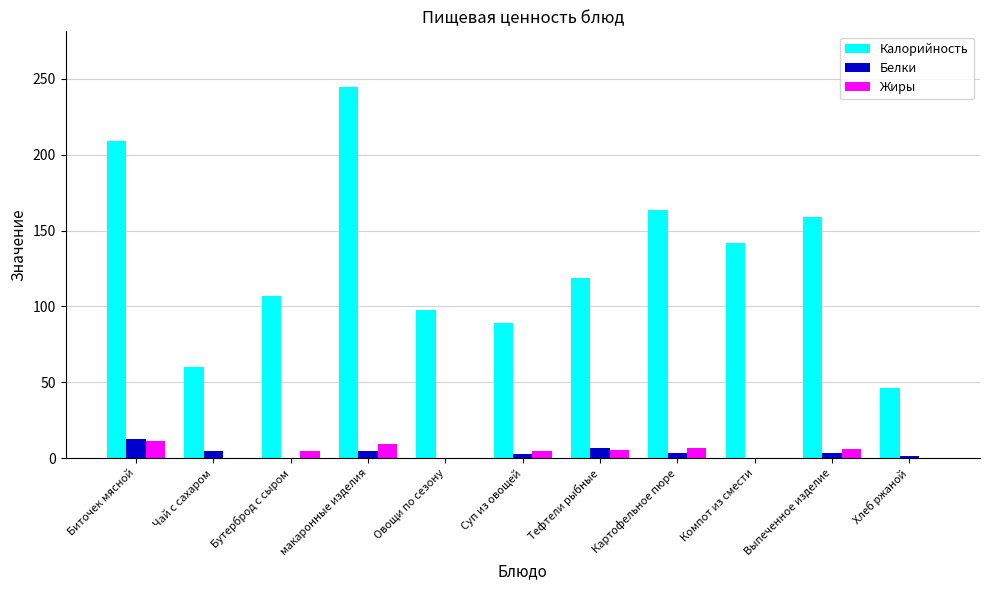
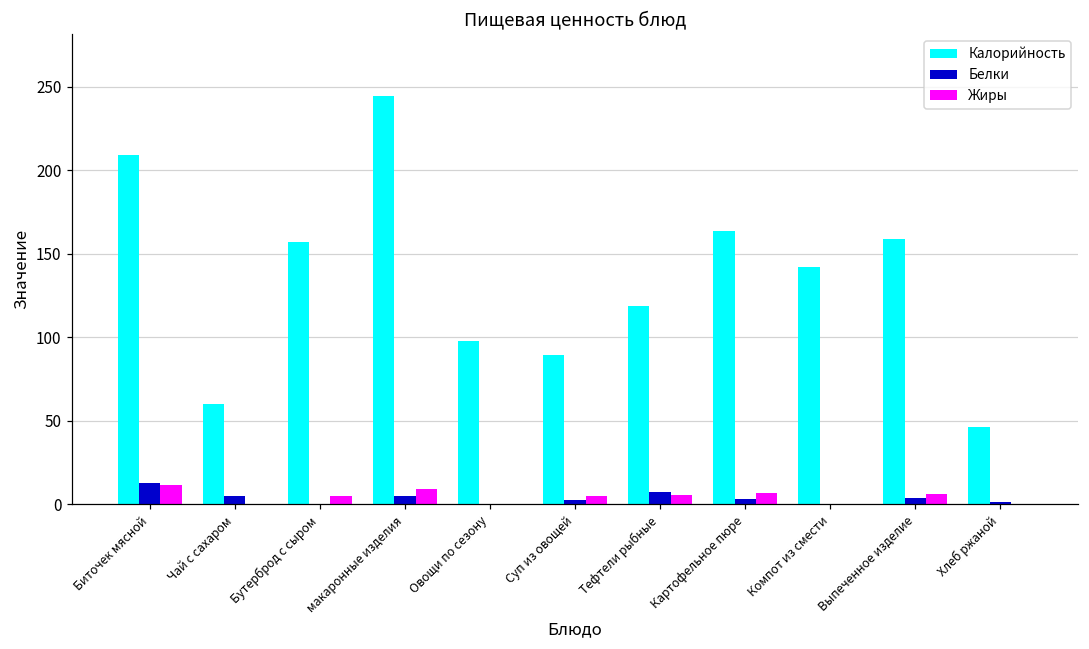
  {
    "Калорийность": {
      "Биточек мясной": 209,
      "Чай с сахаром": 60,
-     "Бутерброд с сыром": 107,
+     "Бутерброд с сыром": 157,
      "макаронные изделия": 245,
      "Овощи по сезону": 98,
      "Суп из овощей": 89,
      "Тефтели рыбные": 118,
      "Картофельное пюре": 164,
      "Компот из смести": 142,
      "Выпеченное изделие": 159,
      "Хлеб ржаной": 46
    },
    "Белки": {
      "Биточек мясной": 13,
      "Чай с сахаром": 5,
      "макаронные изделия": 5,
      "Суп из овощей": 3,
      "Тефтели рыбные": 7,
      "Картофельное пюре": 3,
      "Выпеченное изделие": 4
    },
    "Жиры": {
      "Биточек мясной": 12,
      "Бутерброд с сыром": 5,
      "макаронные изделия": 9,
      "Овощи по сезону": 0,
      "Суп из овощей": 5,
      "Тефтели рыбные": 6,
      "Картофельное пюре": 7,
      "Компот из смести": 0,
      "Выпеченное изделие": 6
    }
  }
